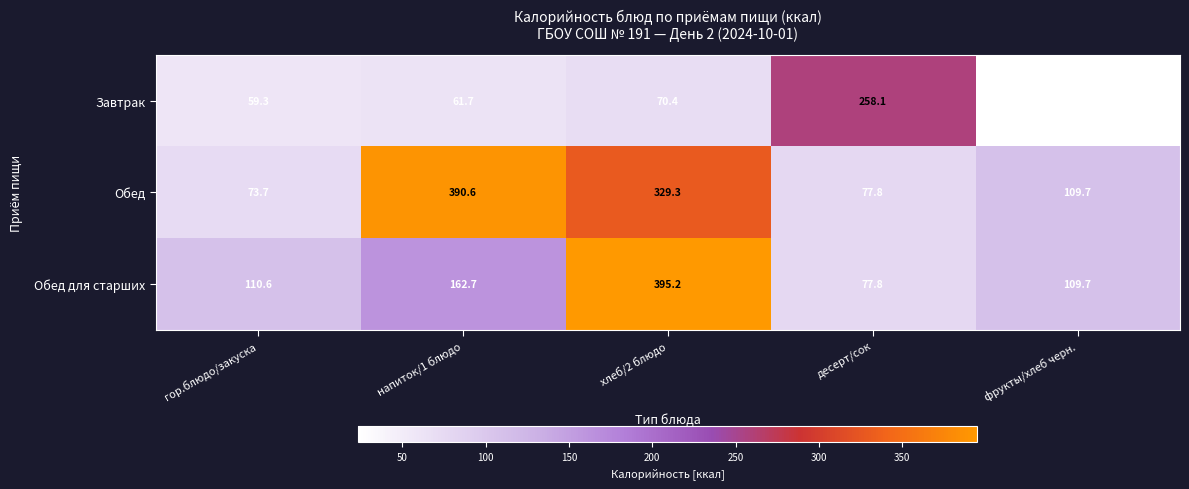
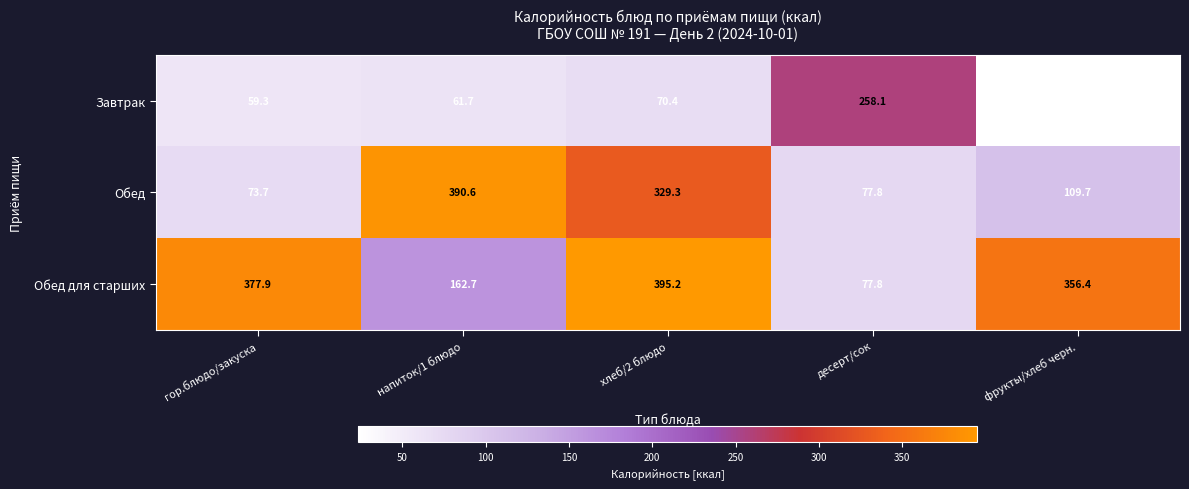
  {
    "Завтрак": {
      "десерт/сок": 258.1
    },
    "Обед": {
      "напиток/1 блюдо": 390.6,
      "хлеб/2 блюдо": 329.3,
      "фрукты/хлеб черн.": 109.7
    },
    "Обед для старших": {
-     "гор.блюдо/закуска": 110.6,
+     "гор.блюдо/закуска": 377.9,
      "напиток/1 блюдо": 162.7,
      "хлеб/2 блюдо": 395.2,
-     "фрукты/хлеб черн.": 109.7
+     "фрукты/хлеб черн.": 356.4
    }
  }
